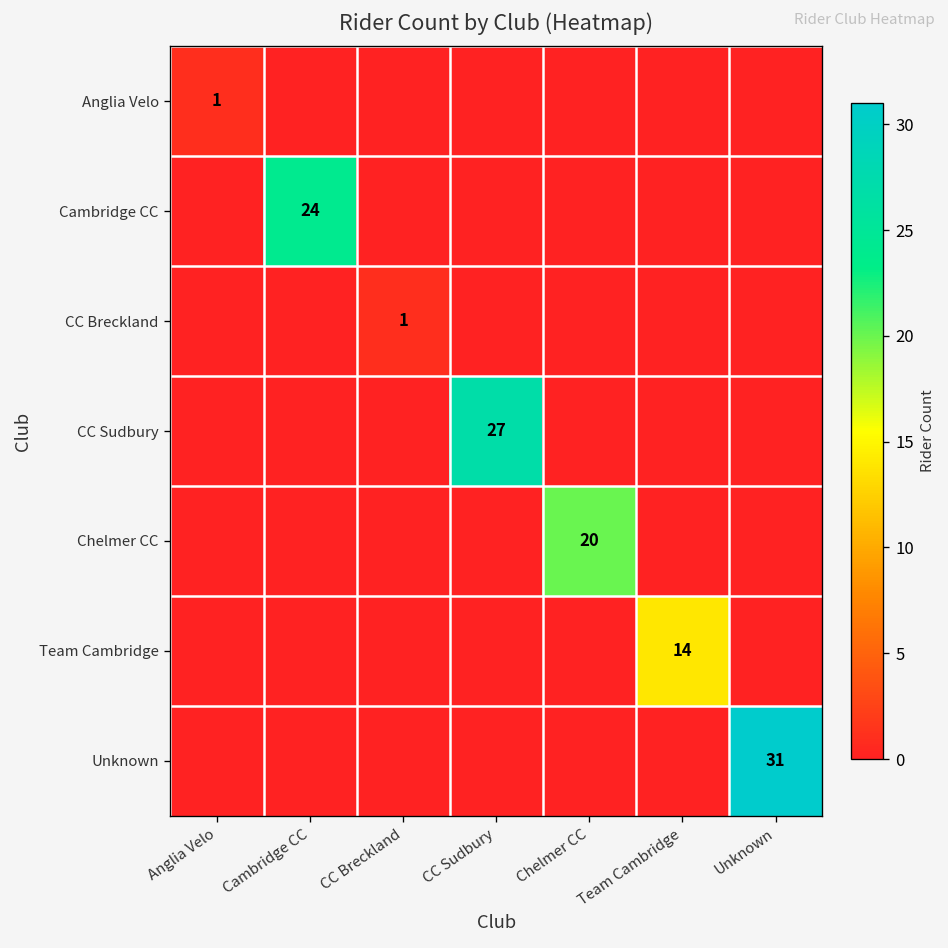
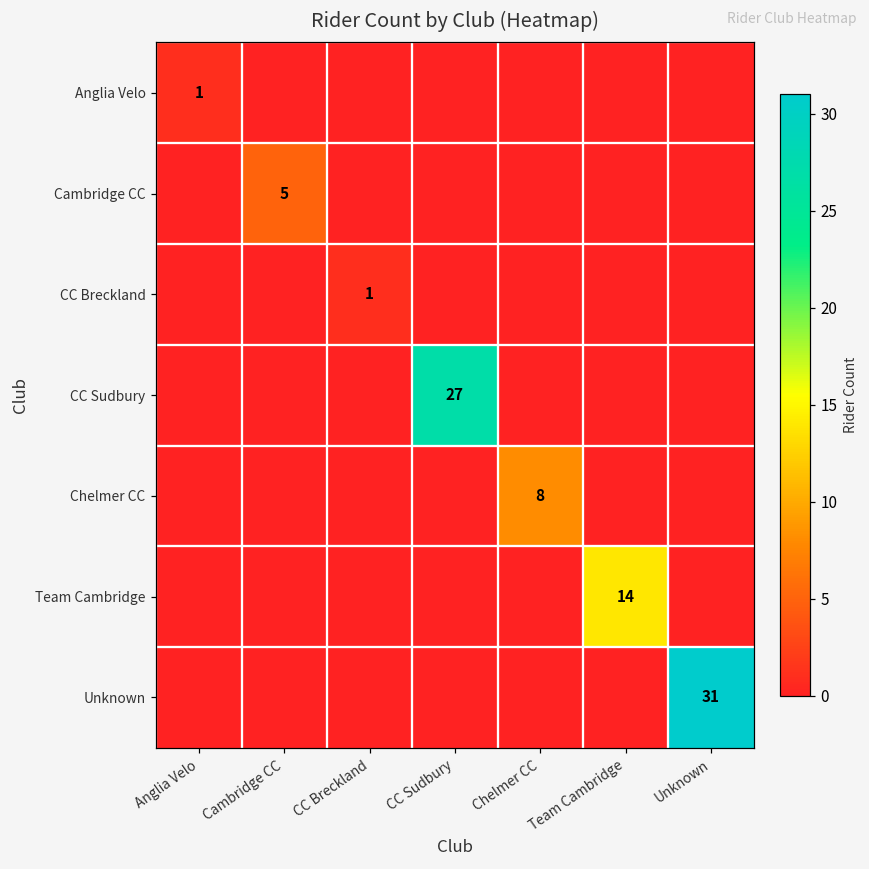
  {
    "Anglia Velo": {
      "Anglia Velo": 1
    },
    "Cambridge CC": {
-     "Cambridge CC": 24
+     "Cambridge CC": 5
    },
    "CC Breckland": {
      "CC Breckland": 1
    },
    "CC Sudbury": {
      "CC Sudbury": 27
    },
    "Chelmer CC": {
-     "Chelmer CC": 20
+     "Chelmer CC": 8
    },
    "Team Cambridge": {
      "Team Cambridge": 14
    },
    "Unknown": {
      "Unknown": 31
    }
  }
